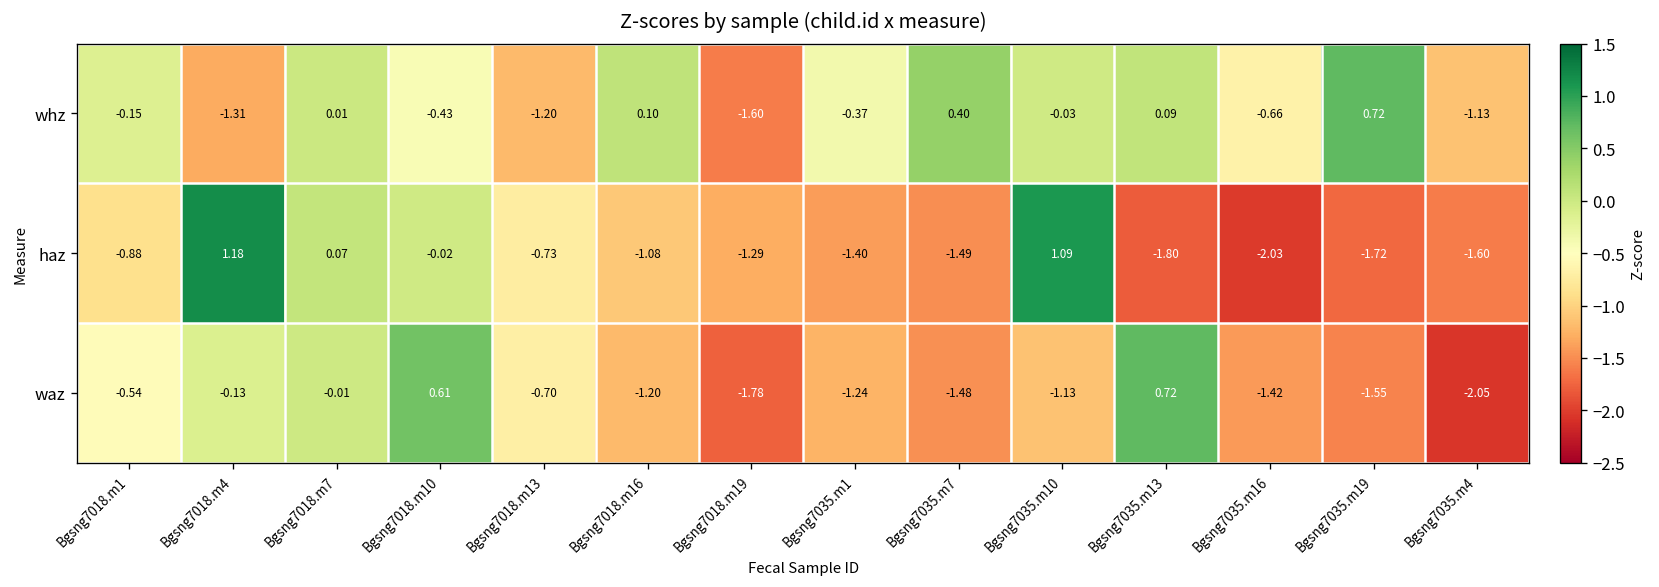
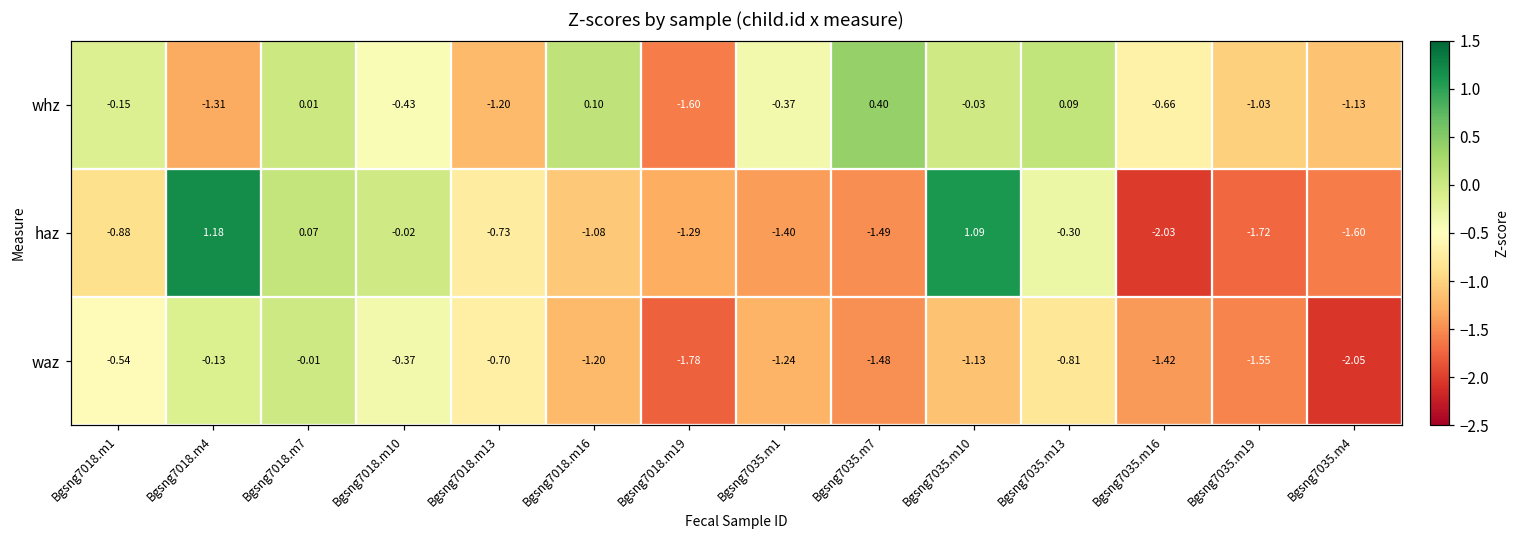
  {
    "whz": {
      "Bgsng7018.m1": -0.15,
      "Bgsng7018.m4": -1.31,
      "Bgsng7018.m7": 0.01,
      "Bgsng7018.m10": -0.43,
      "Bgsng7018.m13": -1.20,
      "Bgsng7018.m16": 0.10,
      "Bgsng7018.m19": -1.60,
      "Bgsng7035.m1": -0.37,
      "Bgsng7035.m7": 0.40,
      "Bgsng7035.m10": -0.03,
      "Bgsng7035.m13": 0.09,
      "Bgsng7035.m16": -0.66,
-     "Bgsng7035.m19": 0.72,
+     "Bgsng7035.m19": -1.03,
      "Bgsng7035.m4": -1.13
    },
    "haz": {
      "Bgsng7018.m1": -0.88,
      "Bgsng7018.m4": 1.18,
      "Bgsng7018.m7": 0.07,
      "Bgsng7018.m10": -0.02,
      "Bgsng7018.m13": -0.73,
      "Bgsng7018.m16": -1.08,
      "Bgsng7018.m19": -1.29,
      "Bgsng7035.m1": -1.40,
      "Bgsng7035.m7": -1.49,
      "Bgsng7035.m10": 1.09,
-     "Bgsng7035.m13": -1.80,
+     "Bgsng7035.m13": -0.30,
      "Bgsng7035.m16": -2.03,
      "Bgsng7035.m19": -1.72,
      "Bgsng7035.m4": -1.60
    },
    "waz": {
      "Bgsng7018.m1": -0.54,
      "Bgsng7018.m4": -0.13,
      "Bgsng7018.m7": -0.01,
-     "Bgsng7018.m10": 0.61,
+     "Bgsng7018.m10": -0.37,
      "Bgsng7018.m13": -0.70,
      "Bgsng7018.m16": -1.20,
      "Bgsng7018.m19": -1.78,
      "Bgsng7035.m1": -1.24,
      "Bgsng7035.m7": -1.48,
      "Bgsng7035.m10": -1.13,
-     "Bgsng7035.m13": 0.72,
+     "Bgsng7035.m13": -0.81,
      "Bgsng7035.m16": -1.42,
      "Bgsng7035.m19": -1.55,
      "Bgsng7035.m4": -2.05
    }
  }
